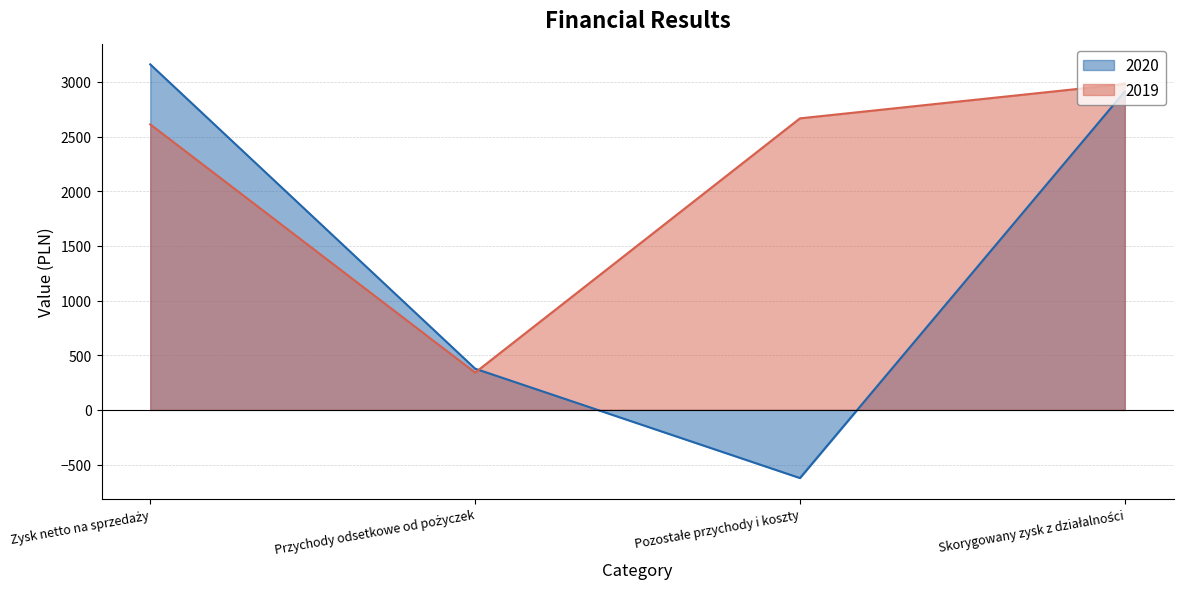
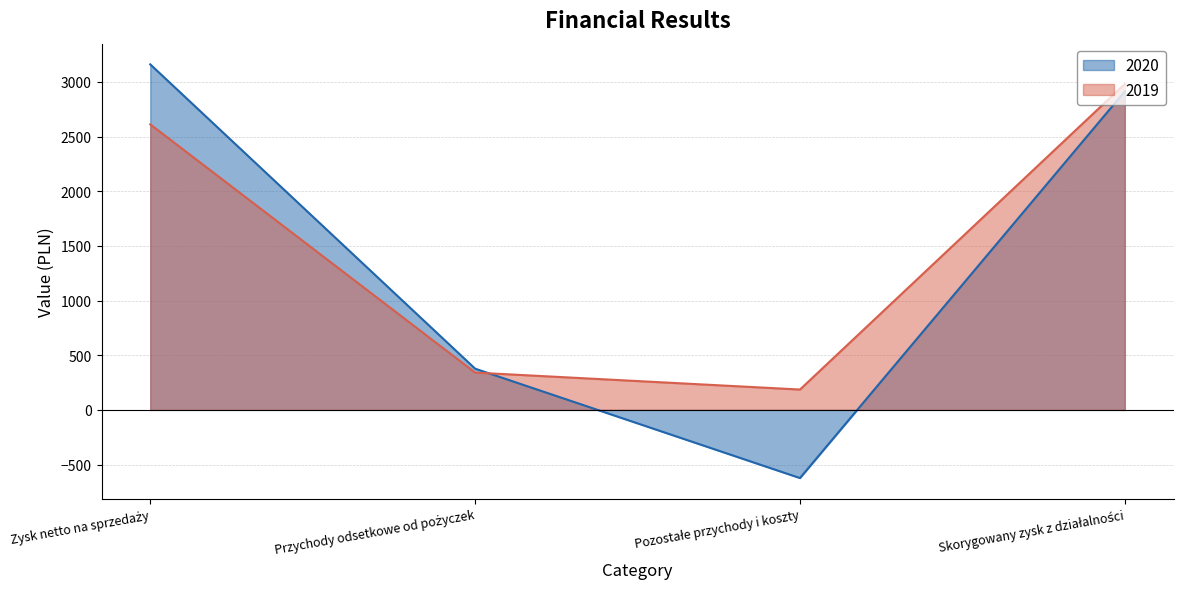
  {
    "2019": {
      "Zysk netto na sprzedaży": 2610,
      "Przychody odsetkowe od pożyczek": 340,
-     "Pozostałe przychody i koszty": 2670
+     "Pozostałe przychody i koszty": 190
    }
  }
